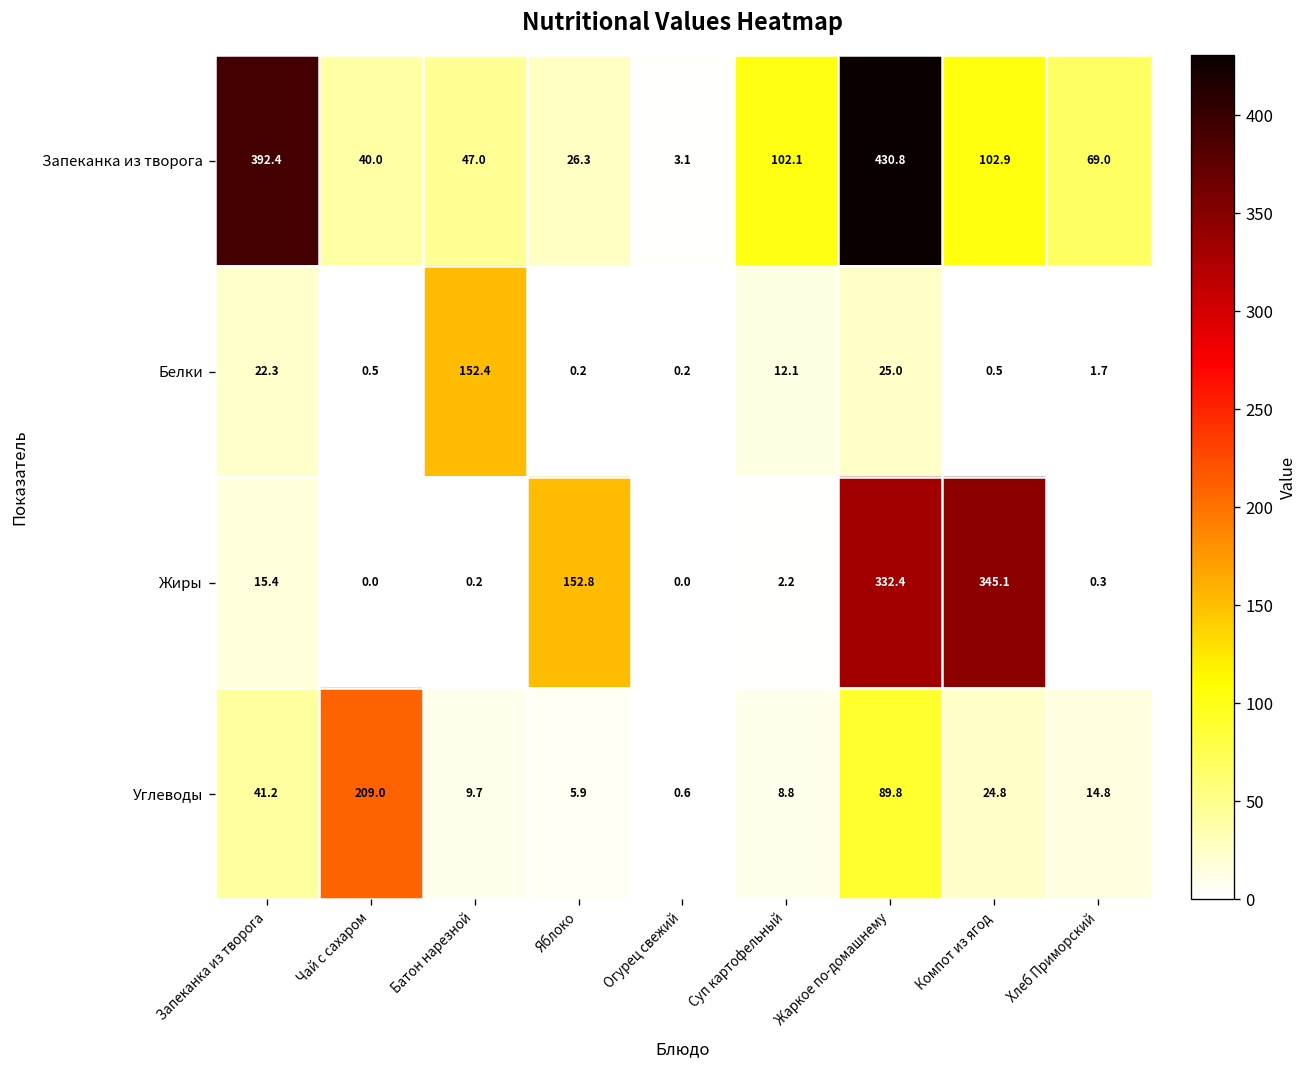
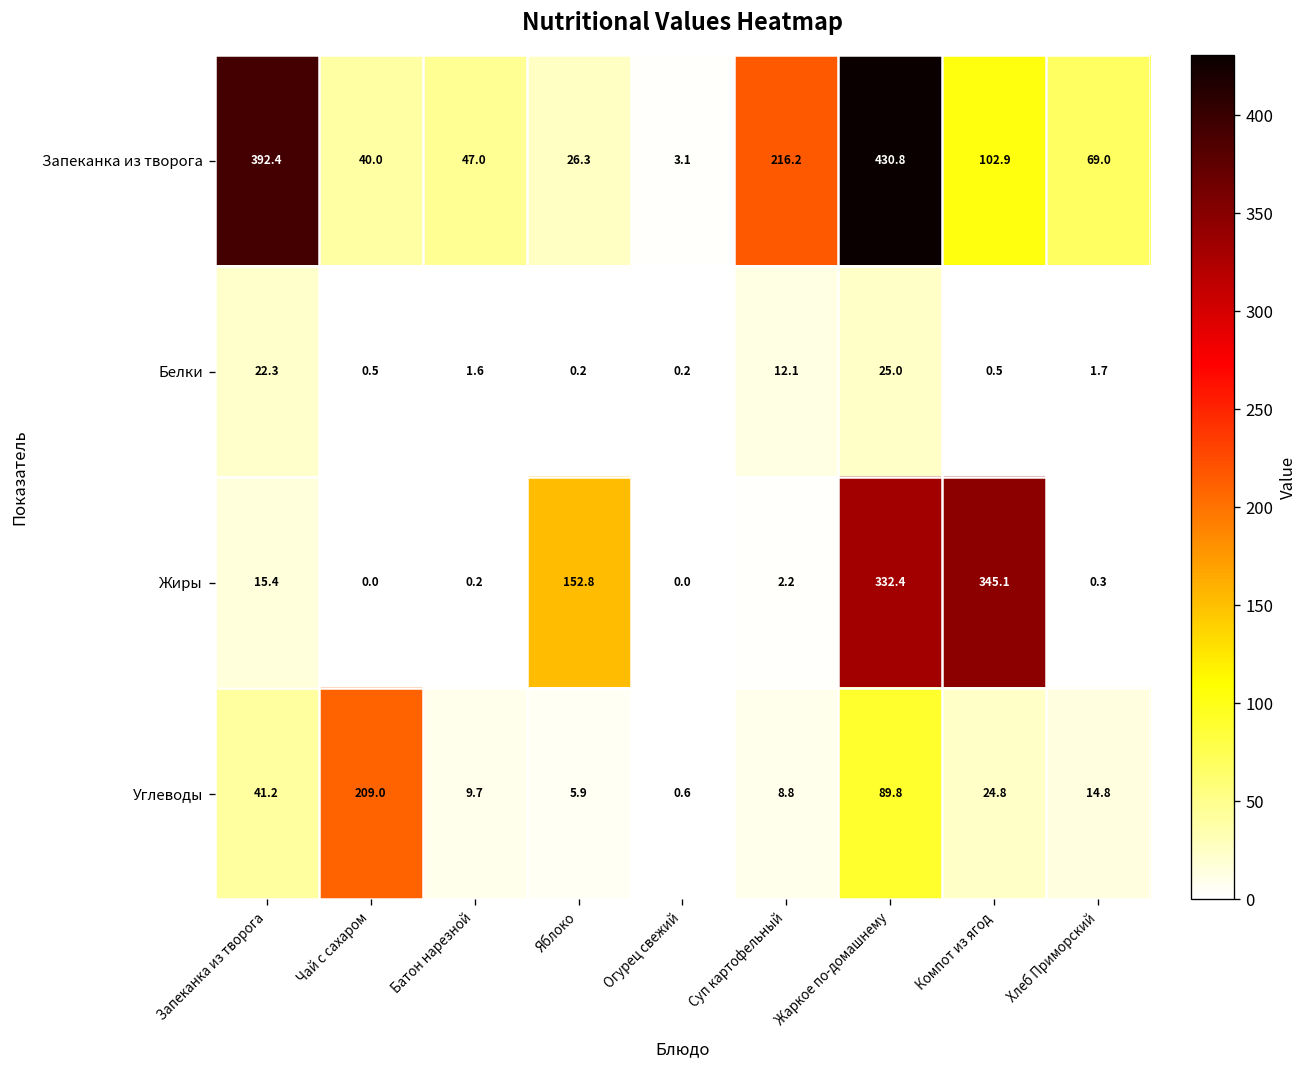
  {
    "Запеканка из творога": {
      "Запеканка из творога": 392.4,
      "Чай с сахаром": 40.0,
      "Батон нарезной": 47.0,
      "Яблоко": 26.3,
      "Огурец свежий": 3.1,
-     "Суп картофельный": 102.1,
+     "Суп картофельный": 216.2,
      "Жаркое по-домашнему": 430.8,
      "Компот из ягод": 102.9,
      "Хлеб Приморский": 69.0
    },
    "Белки": {
      "Запеканка из творога": 22.3,
      "Чай с сахаром": 0.5,
-     "Батон нарезной": 152.4,
+     "Батон нарезной": 1.6,
      "Яблоко": 0.2,
      "Огурец свежий": 0.2,
      "Суп картофельный": 12.1,
      "Жаркое по-домашнему": 25.0,
      "Компот из ягод": 0.5,
      "Хлеб Приморский": 1.7
    },
    "Жиры": {
      "Запеканка из творога": 15.4,
      "Чай с сахаром": 0.0,
      "Батон нарезной": 0.2,
      "Яблоко": 152.8,
      "Огурец свежий": 0.0,
      "Суп картофельный": 2.2,
      "Жаркое по-домашнему": 332.4,
      "Компот из ягод": 345.1,
      "Хлеб Приморский": 0.3
    },
    "Углеводы": {
      "Запеканка из творога": 41.2,
      "Чай с сахаром": 209.0,
      "Батон нарезной": 9.7,
      "Яблоко": 5.9,
      "Огурец свежий": 0.6,
      "Суп картофельный": 8.8,
      "Жаркое по-домашнему": 89.8,
      "Компот из ягод": 24.8,
      "Хлеб Приморский": 14.8
    }
  }
